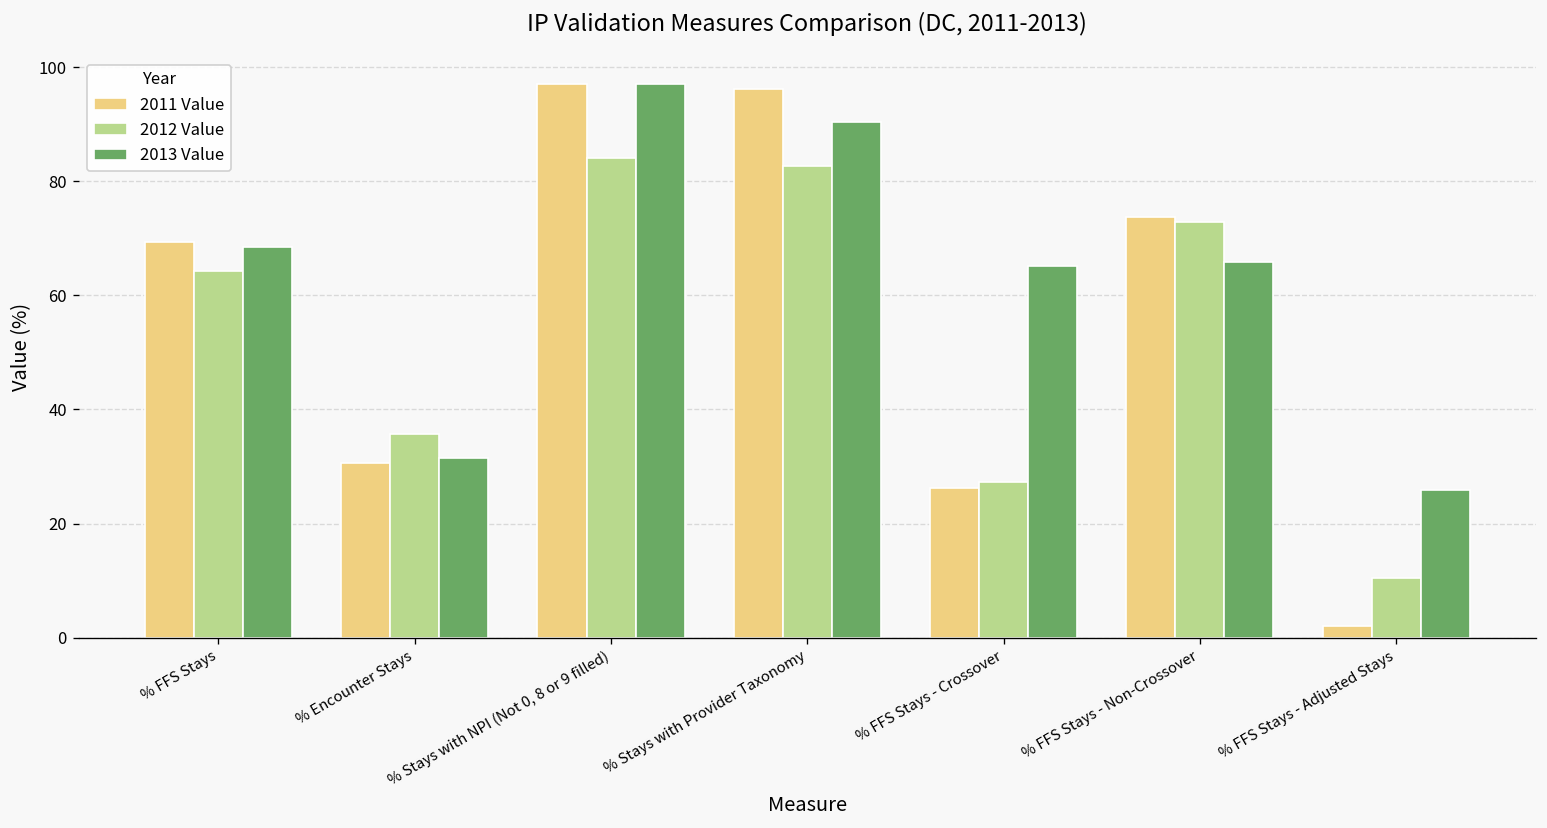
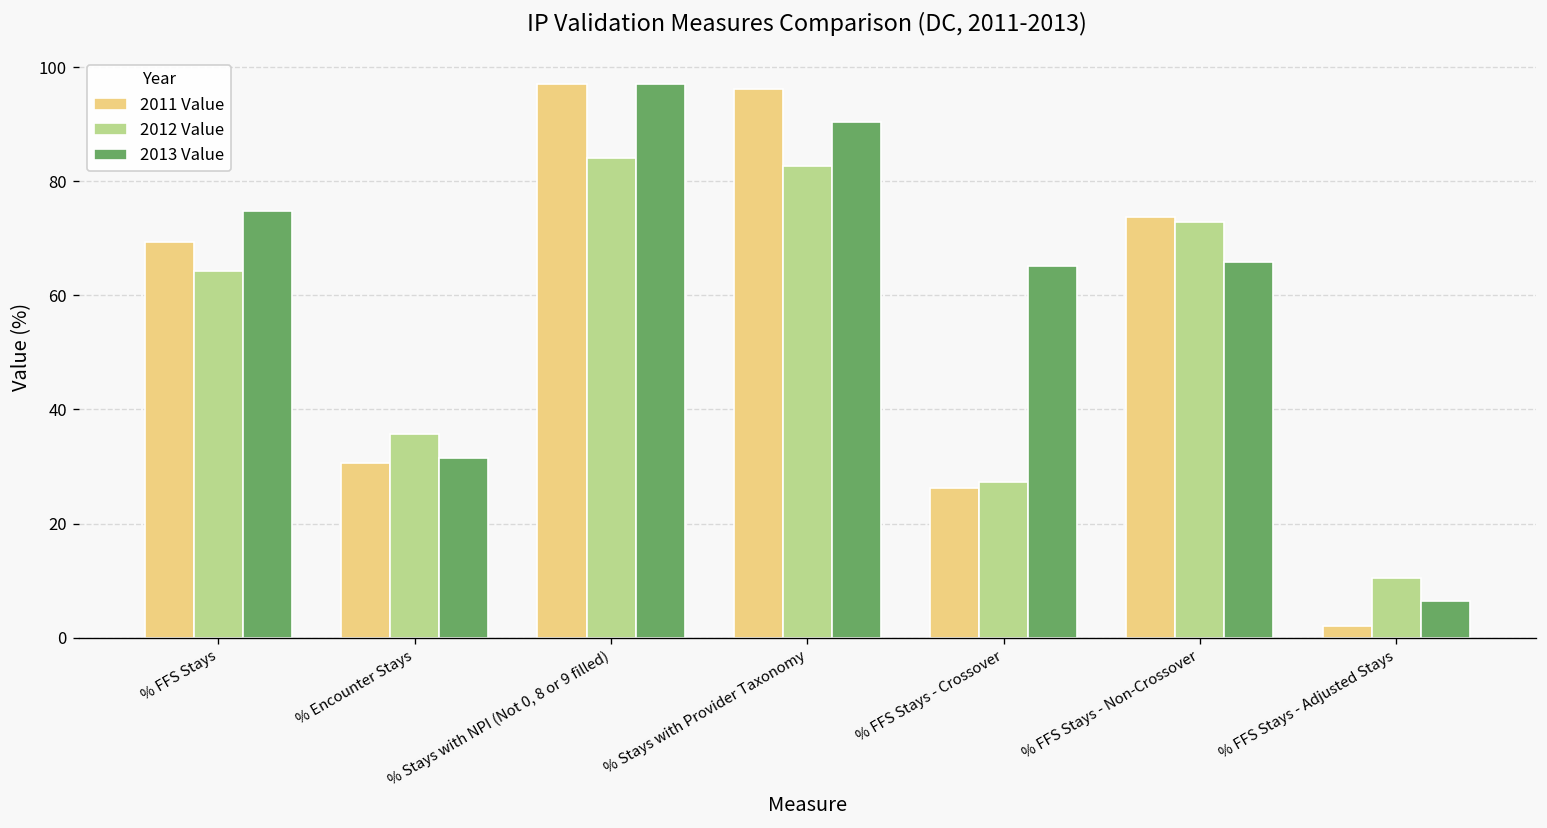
  {
    "2013 Value": {
-     "% FFS Stays": 68,
+     "% FFS Stays": 75,
      "% Encounter Stays": 31,
      "% Stays with NPI (Not 0, 8 or 9 filled)": 97,
      "% Stays with Provider Taxonomy": 90,
      "% FFS Stays - Crossover": 65,
      "% FFS Stays - Non-Crossover": 66,
-     "% FFS Stays - Adjusted Stays": 26
+     "% FFS Stays - Adjusted Stays": 6
    }
  }
